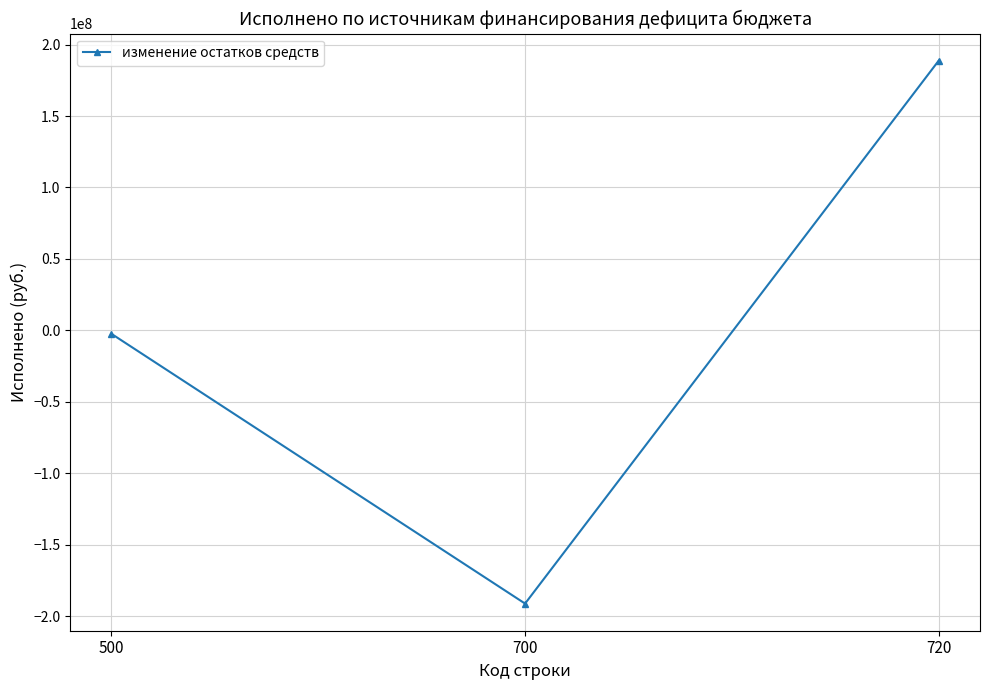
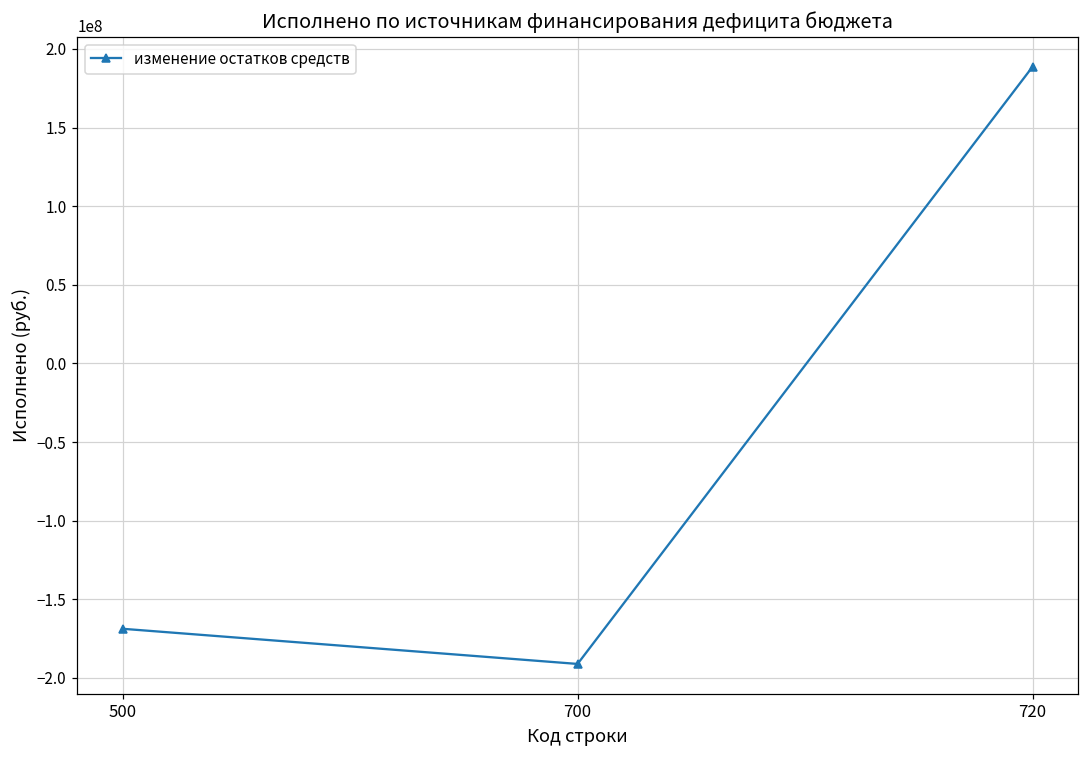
  {
-   "500": -2000000,
+   "500": -169000000,
    "700": -191000000,
    "720": 189000000
  }
